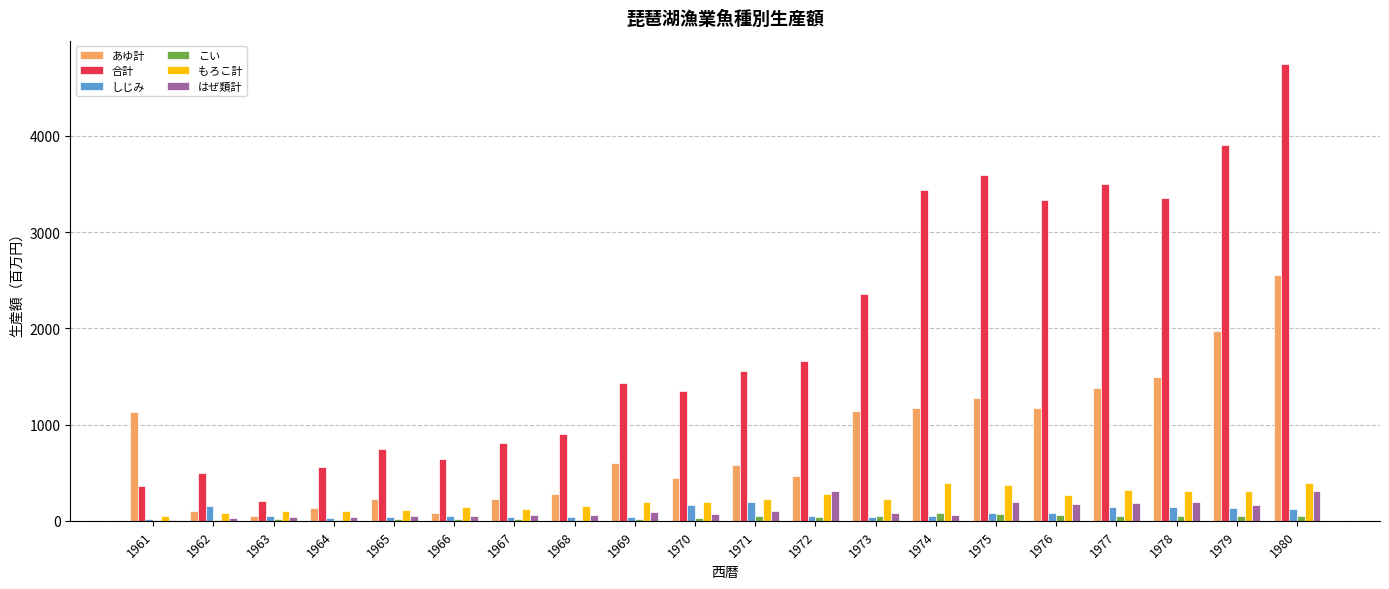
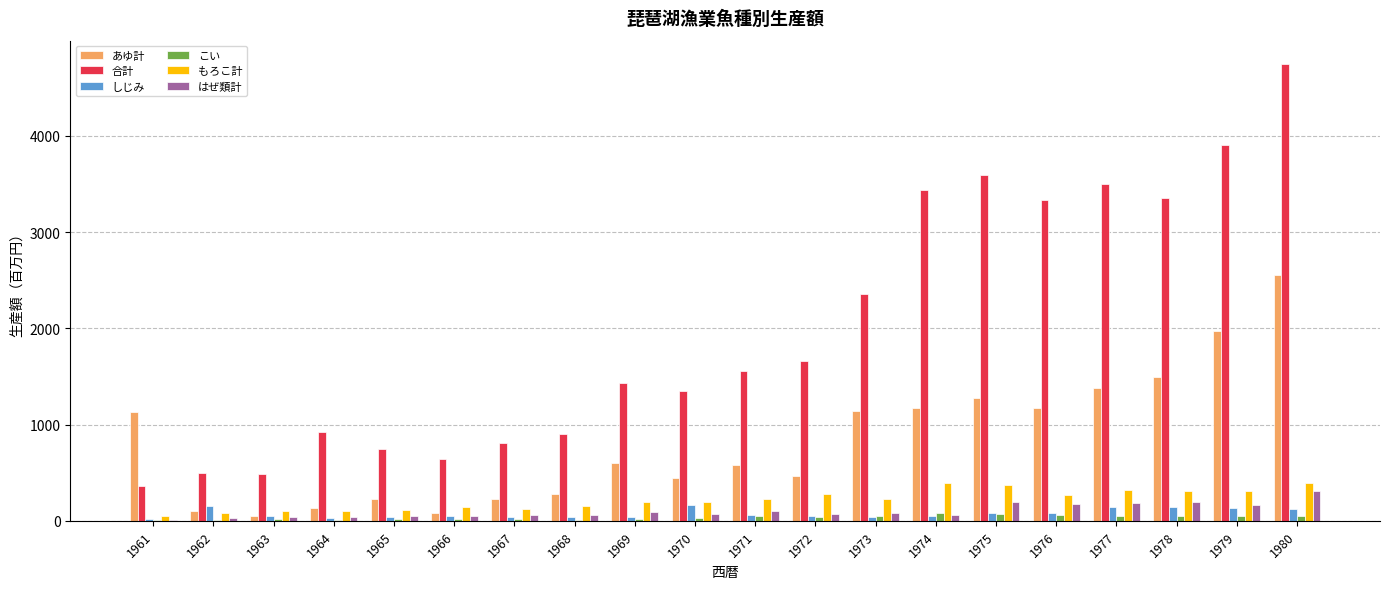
  {
    "あゆ計": {
      "1961": 1100,
      "1962": 100,
      "1963": 100,
      "1964": 100,
      "1965": 200,
      "1966": 100,
      "1967": 200,
      "1968": 300,
      "1969": 600,
      "1970": 400,
      "1971": 600,
      "1972": 500,
      "1973": 1100,
      "1974": 1200,
      "1975": 1300,
      "1976": 1200,
      "1977": 1400,
      "1978": 1500,
      "1979": 2000,
      "1980": 2600
    },
    "合計": {
      "1961": 400,
      "1962": 500,
-     "1963": 200,
-     "1964": 600,
+     "1963": 500,
+     "1964": 900,
      "1965": 700,
      "1966": 600,
      "1967": 800,
      "1968": 900,
      "1969": 1400,
      "1970": 1300,
      "1971": 1600,
      "1972": 1700,
      "1973": 2400,
      "1974": 3400,
      "1975": 3600,
      "1976": 3300,
      "1977": 3500,
      "1978": 3400,
      "1979": 3900,
      "1980": 4800
    },
    "しじみ": {
      "1962": 200,
      "1963": 0,
      "1964": 0,
      "1965": 0,
      "1966": 0,
      "1967": 0,
      "1968": 0,
      "1969": 0,
      "1970": 200,
-     "1971": 200,
+     "1971": 100,
      "1972": 100,
      "1973": 0,
      "1974": 100,
      "1975": 100,
      "1976": 100,
      "1977": 100,
      "1978": 100,
      "1979": 100,
      "1980": 100
    },
    "こい": {
      "1970": 0,
      "1971": 0,
      "1972": 0,
      "1973": 0,
      "1974": 100,
      "1975": 100,
      "1976": 100,
      "1977": 100,
      "1978": 100,
      "1979": 0,
      "1980": 100
    },
    "もろこ計": {
      "1961": 100,
      "1962": 100,
      "1963": 100,
      "1964": 100,
      "1965": 100,
      "1966": 100,
      "1967": 100,
      "1968": 200,
      "1969": 200,
      "1970": 200,
      "1971": 200,
      "1972": 300,
      "1973": 200,
      "1974": 400,
      "1975": 400,
      "1976": 300,
      "1977": 300,
      "1978": 300,
      "1979": 300,
      "1980": 400
    },
    "はぜ類計": {
      "1962": 0,
      "1963": 0,
      "1964": 0,
      "1965": 0,
      "1966": 0,
      "1967": 100,
      "1968": 100,
      "1969": 100,
      "1970": 100,
      "1971": 100,
-     "1972": 300,
+     "1972": 100,
      "1973": 100,
      "1974": 100,
      "1975": 200,
      "1976": 200,
      "1977": 200,
      "1978": 200,
      "1979": 200,
      "1980": 300
    }
  }
